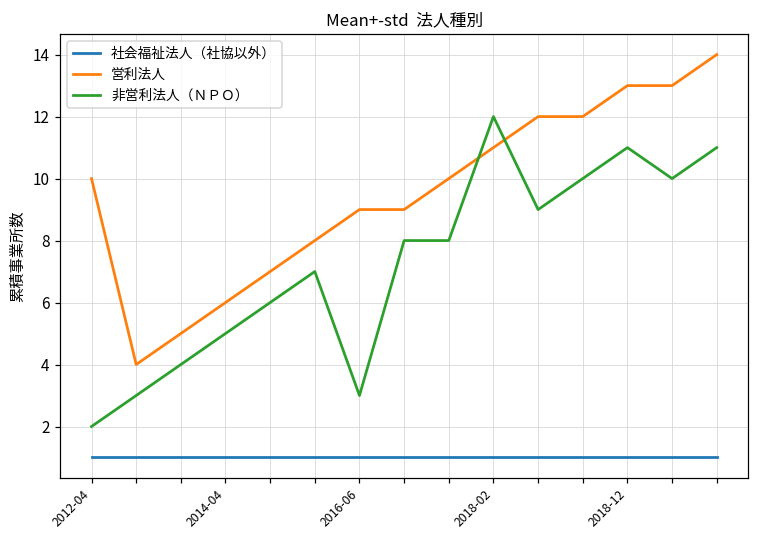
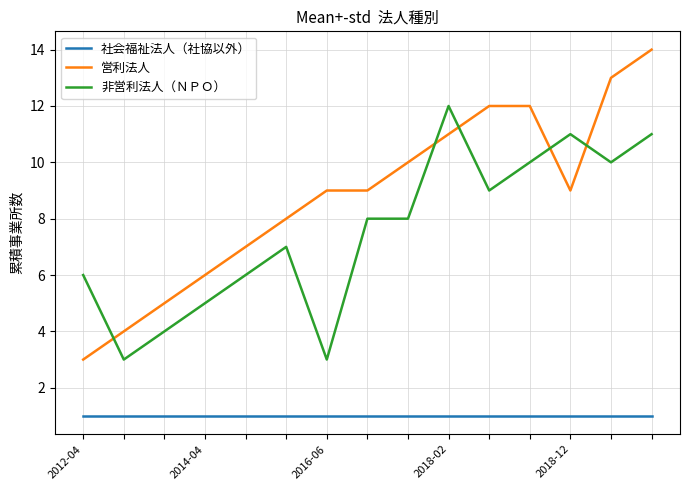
  {
    "社会福祉法人（社協以外）": {
      "2012-04": 1,
      "2014-04": 1,
      "2016-06": 1,
      "2018-02": 1,
      "2018-12": 1
    },
    "営利法人": {
-     "2012-04": 10,
+     "2012-04": 3,
      "2014-04": 6,
      "2016-06": 9,
      "2018-02": 11,
-     "2018-12": 13
+     "2018-12": 9
    },
    "非営利法人（ＮＰＯ）": {
-     "2012-04": 2,
+     "2012-04": 6,
      "2014-04": 5,
      "2016-06": 3,
      "2018-02": 12,
      "2018-12": 11
    }
  }
